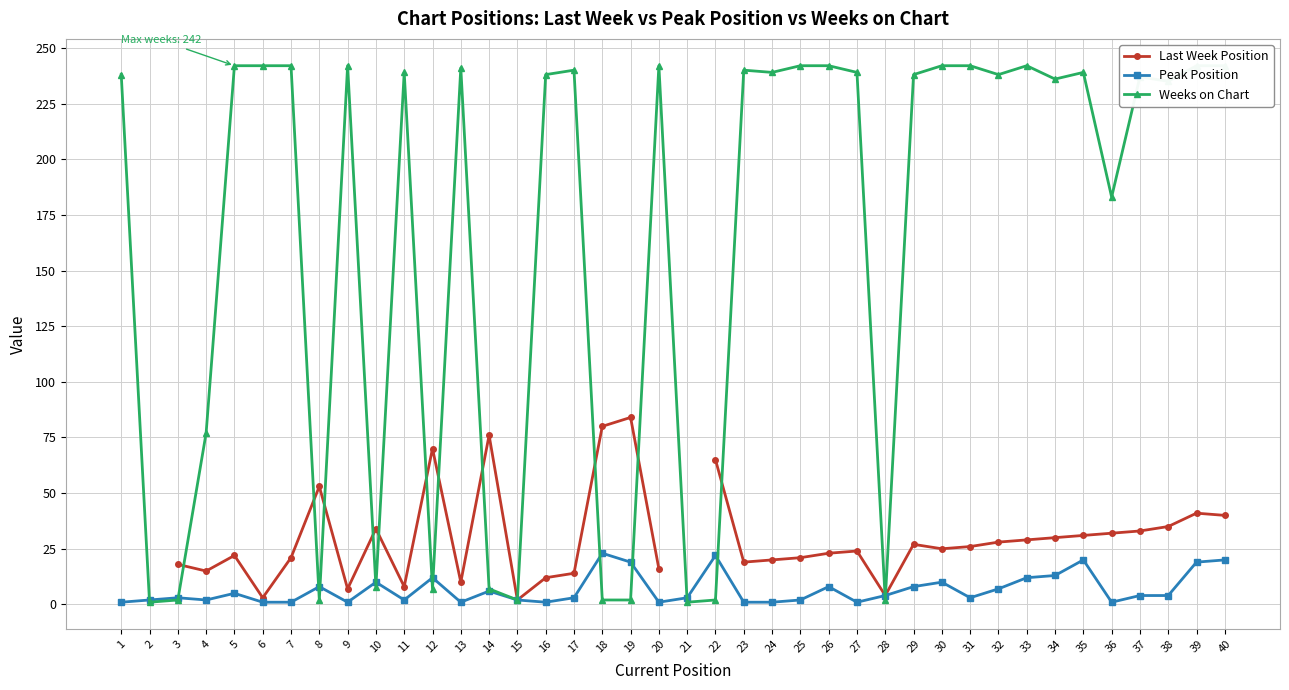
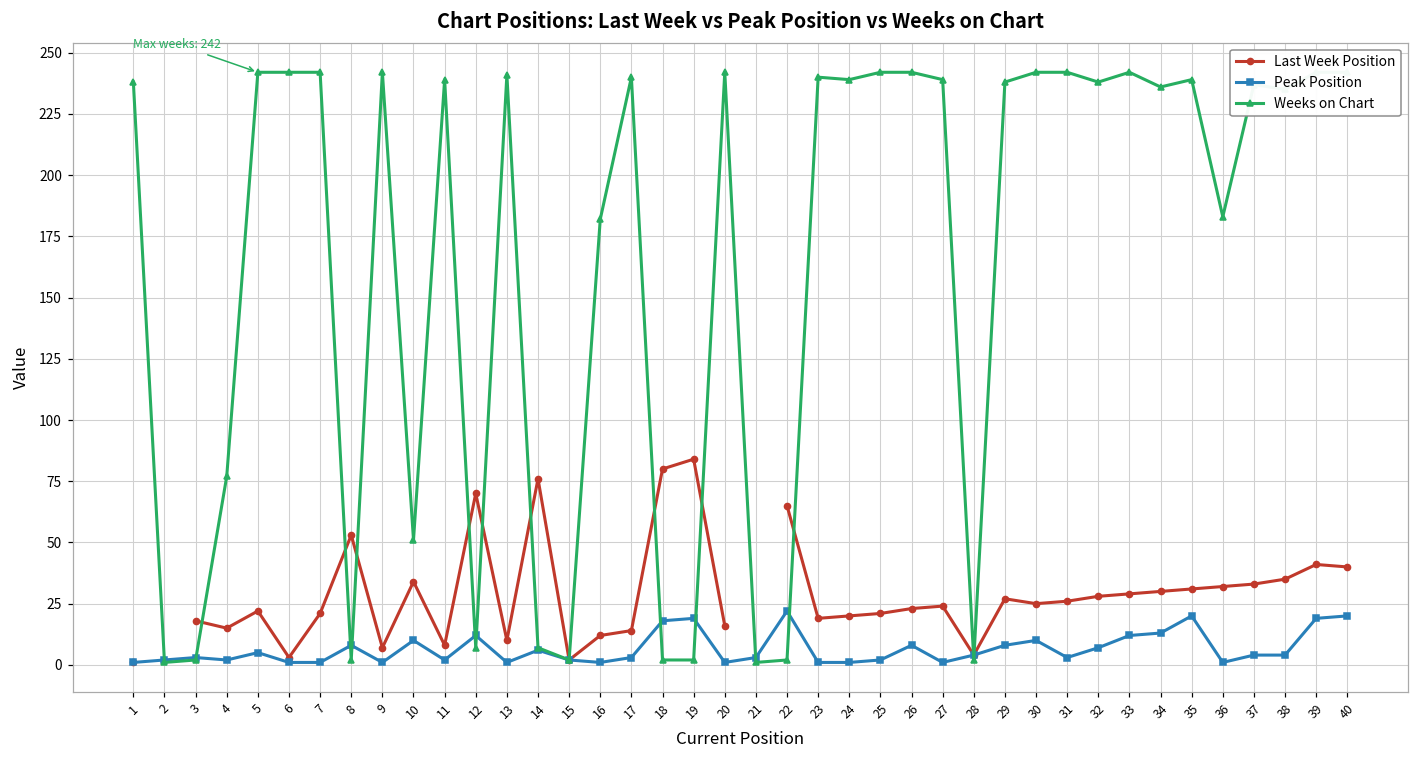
  {
    "Last Week Position": {
      "3": 18,
      "4": 15,
      "5": 22,
      "6": 3,
      "7": 21,
      "8": 53,
      "9": 7,
      "10": 34,
      "11": 8,
      "12": 70,
      "13": 10,
      "14": 76,
      "16": 12,
      "17": 14,
      "18": 80,
      "19": 84,
      "20": 16,
      "22": 65,
      "23": 19,
      "24": 20,
      "25": 21,
      "26": 23,
      "27": 24,
      "29": 27,
      "30": 25,
      "31": 26,
      "32": 28,
      "33": 29,
      "34": 30,
      "35": 31,
      "36": 32,
      "37": 33,
      "38": 35,
      "39": 41,
      "40": 40
    },
    "Peak Position": {
      "4": 2,
      "5": 5,
      "6": 1,
      "7": 1,
      "8": 8,
      "9": 1,
      "10": 10,
      "11": 2,
      "12": 12,
      "13": 1,
      "16": 1,
      "17": 3,
-     "18": 23,
+     "18": 18,
      "19": 19,
      "20": 1,
      "21": 3,
      "22": 22,
      "23": 1,
      "24": 1,
      "25": 2,
      "26": 8,
      "27": 1,
      "29": 8,
      "30": 10,
      "31": 3,
      "32": 7,
      "33": 12,
      "34": 13,
      "35": 20,
      "36": 1,
      "37": 4,
      "38": 4,
      "39": 19,
      "40": 20
    },
    "Weeks on Chart": {
      "1": 238,
      "4": 77,
      "6": 242,
      "7": 242,
      "8": 2,
      "9": 242,
-     "10": 8,
+     "10": 51,
      "11": 239,
      "12": 7,
      "13": 241,
-     "16": 238,
+     "16": 182,
      "17": 240,
      "18": 2,
      "19": 2,
      "20": 242,
      "21": 1,
      "22": 2,
      "23": 240,
      "24": 239,
      "25": 242,
      "26": 242,
      "27": 239,
      "28": 2,
      "29": 238,
      "30": 242,
      "31": 242,
      "32": 238,
      "33": 242,
      "34": 236,
      "35": 239,
      "36": 183
    }
  }
